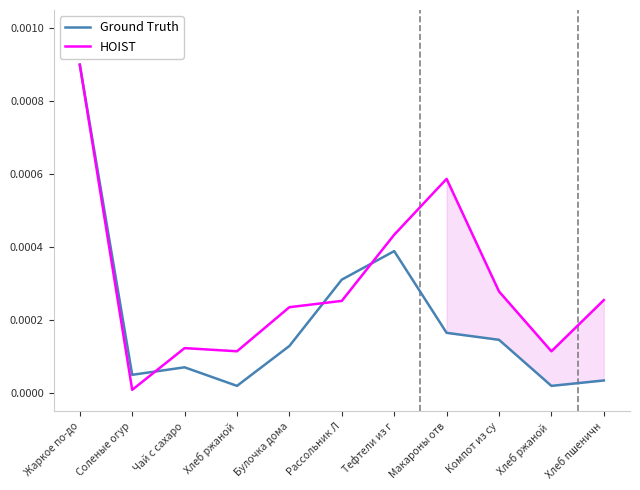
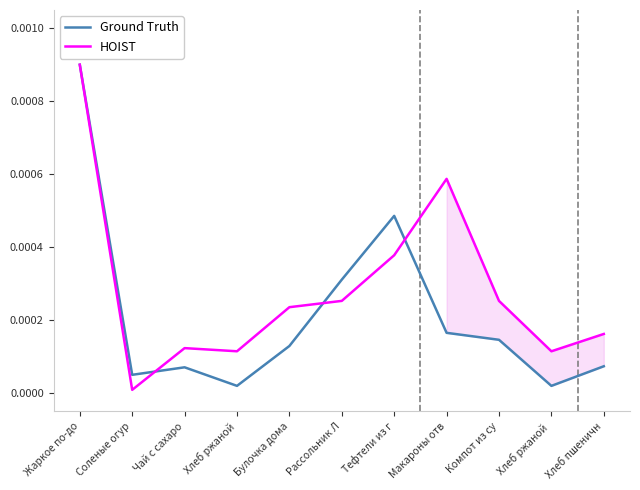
  {
    "Ground Truth": {
      "Соленые огур": 0.00005,
      "Чай с сахаро": 0.00007,
      "Булочка дома": 0.00013,
      "Рассольник Л": 0.00031,
-     "Тефтели из г": 0.00039,
+     "Тефтели из г": 0.00049,
      "Макароны отв": 0.00016,
      "Компот из су": 0.00015,
-     "Хлеб пшеничн": 0.00003
+     "Хлеб пшеничн": 0.00007
    },
    "HOIST": {
      "Соленые огур": 0.00001,
      "Чай с сахаро": 0.00012,
      "Булочка дома": 0.00024,
      "Рассольник Л": 0.00025,
-     "Тефтели из г": 0.00043,
-     "Компот из су": 0.00028,
-     "Хлеб пшеничн": 0.00025
+     "Тефтели из г": 0.00038,
+     "Компот из су": 0.00025,
+     "Хлеб пшеничн": 0.00016
    }
  }
